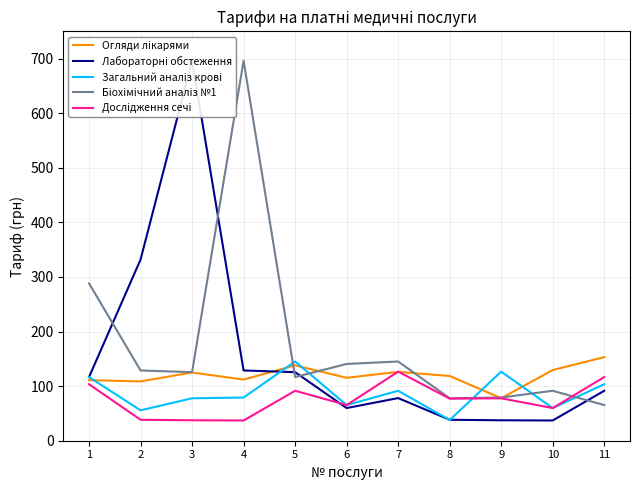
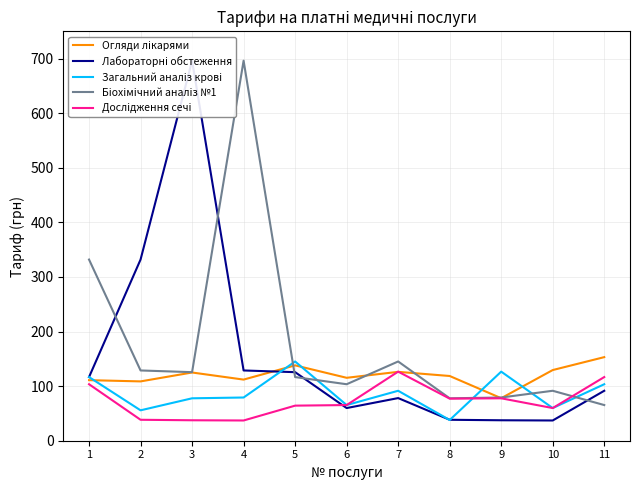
  {
    "Огляди лікарями": {
      "1": 110,
      "2": 110,
      "4": 110,
      "5": 140,
      "6": 120,
      "8": 120,
      "10": 130,
      "11": 150
    },
    "Лабораторні обстеження": {
      "2": 330,
      "4": 130,
      "5": 130,
      "6": 60,
      "7": 80,
      "9": 40,
      "10": 40,
      "11": 90
    },
    "Загальний аналіз крові": {
      "2": 60,
      "3": 80,
      "4": 80,
      "5": 150,
      "7": 90,
      "9": 130,
      "11": 100
    },
    "Біохімічний аналіз №1": {
-     "1": 290,
+     "1": 330,
      "2": 130,
      "4": 700,
      "5": 120,
-     "6": 140,
+     "6": 100,
      "7": 150,
      "10": 90,
      "11": 70
    },
    "Дослідження сечі": {
      "1": 100,
      "2": 40,
      "3": 40,
      "4": 40,
-     "5": 90,
+     "5": 60,
      "11": 120
    }
  }
